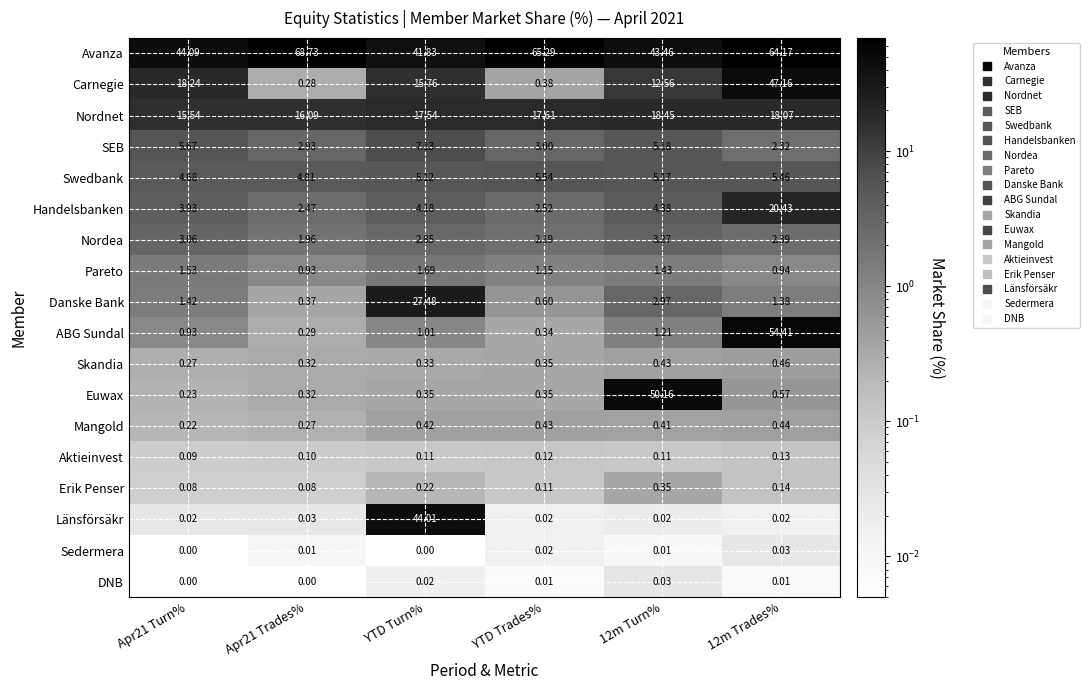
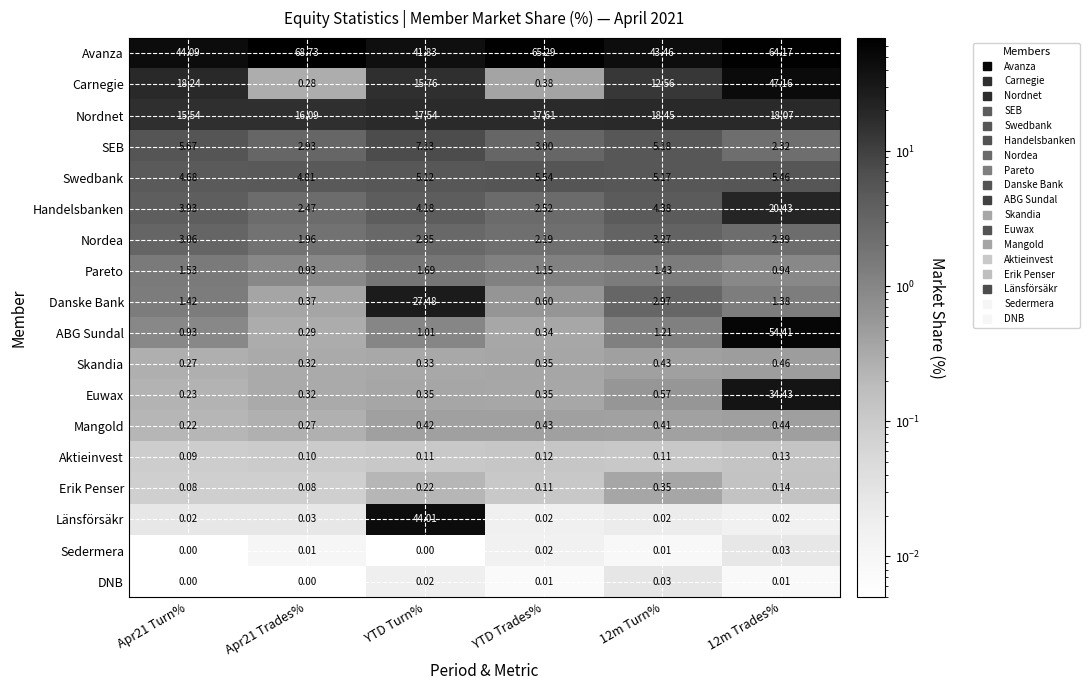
  {
    "Avanza": {
      "Apr21 Turn%": 44.09,
      "Apr21 Trades%": 68.73,
      "YTD Turn%": 41.83,
      "YTD Trades%": 65.29,
      "12m Turn%": 43.46,
      "12m Trades%": 64.17
    },
    "Carnegie": {
      "Apr21 Turn%": 18.24,
      "Apr21 Trades%": 0.28,
      "YTD Turn%": 15.76,
      "YTD Trades%": 0.38,
      "12m Turn%": 12.56,
      "12m Trades%": 47.16
    },
    "Nordnet": {
      "Apr21 Turn%": 15.54,
      "Apr21 Trades%": 16.09,
      "YTD Turn%": 17.54,
      "YTD Trades%": 17.61,
      "12m Turn%": 18.45,
      "12m Trades%": 18.07
    },
    "SEB": {
      "Apr21 Turn%": 5.67,
      "Apr21 Trades%": 2.93,
      "YTD Turn%": 7.13,
      "YTD Trades%": 3.00,
      "12m Turn%": 5.18,
      "12m Trades%": 2.32
    },
    "Swedbank": {
      "Apr21 Turn%": 4.68,
      "Apr21 Trades%": 4.81,
      "YTD Turn%": 5.12,
      "YTD Trades%": 5.54,
      "12m Turn%": 5.17,
      "12m Trades%": 5.46
    },
    "Handelsbanken": {
      "Apr21 Turn%": 3.93,
      "Apr21 Trades%": 2.47,
      "YTD Turn%": 4.18,
      "YTD Trades%": 2.52,
      "12m Turn%": 4.38,
      "12m Trades%": 20.43
    },
    "Nordea": {
      "Apr21 Turn%": 3.06,
      "Apr21 Trades%": 1.96,
      "YTD Turn%": 2.85,
      "YTD Trades%": 2.19,
      "12m Turn%": 3.27,
      "12m Trades%": 2.39
    },
    "Pareto": {
      "Apr21 Turn%": 1.53,
      "Apr21 Trades%": 0.93,
      "YTD Turn%": 1.69,
      "YTD Trades%": 1.15,
      "12m Turn%": 1.43,
      "12m Trades%": 0.94
    },
    "Danske Bank": {
      "Apr21 Turn%": 1.42,
      "Apr21 Trades%": 0.37,
      "YTD Turn%": 27.48,
      "YTD Trades%": 0.60,
      "12m Turn%": 2.97,
      "12m Trades%": 1.38
    },
    "ABG Sundal": {
      "Apr21 Turn%": 0.93,
      "Apr21 Trades%": 0.29,
      "YTD Turn%": 1.01,
      "YTD Trades%": 0.34,
      "12m Turn%": 1.21,
      "12m Trades%": 54.41
    },
    "Skandia": {
      "Apr21 Turn%": 0.27,
      "Apr21 Trades%": 0.32,
      "YTD Turn%": 0.33,
      "YTD Trades%": 0.35,
      "12m Turn%": 0.43,
      "12m Trades%": 0.46
    },
    "Euwax": {
      "Apr21 Turn%": 0.23,
      "Apr21 Trades%": 0.32,
      "YTD Turn%": 0.35,
      "YTD Trades%": 0.35,
-     "12m Turn%": 50.16,
-     "12m Trades%": 0.57
+     "12m Turn%": 0.57,
+     "12m Trades%": 34.43
    },
    "Mangold": {
      "Apr21 Turn%": 0.22,
      "Apr21 Trades%": 0.27,
      "YTD Turn%": 0.42,
      "YTD Trades%": 0.43,
      "12m Turn%": 0.41,
      "12m Trades%": 0.44
    },
    "Aktieinvest": {
      "Apr21 Turn%": 0.09,
      "Apr21 Trades%": 0.10,
      "YTD Turn%": 0.11,
      "YTD Trades%": 0.12,
      "12m Turn%": 0.11,
      "12m Trades%": 0.13
    },
    "Erik Penser": {
      "Apr21 Turn%": 0.08,
      "Apr21 Trades%": 0.08,
      "YTD Turn%": 0.22,
      "YTD Trades%": 0.11,
      "12m Turn%": 0.35,
      "12m Trades%": 0.14
    },
    "Länsförsäkr": {
      "Apr21 Turn%": 0.02,
      "Apr21 Trades%": 0.03,
      "YTD Turn%": 44.01,
      "YTD Trades%": 0.02,
      "12m Turn%": 0.02,
      "12m Trades%": 0.02
    },
    "Sedermera": {
      "Apr21 Turn%": 0.00,
      "Apr21 Trades%": 0.01,
      "YTD Turn%": 0.00,
      "YTD Trades%": 0.02,
      "12m Turn%": 0.01,
      "12m Trades%": 0.03
    },
    "DNB": {
      "Apr21 Turn%": 0.00,
      "Apr21 Trades%": 0.00,
      "YTD Turn%": 0.02,
      "YTD Trades%": 0.01,
      "12m Turn%": 0.03,
      "12m Trades%": 0.01
    }
  }
